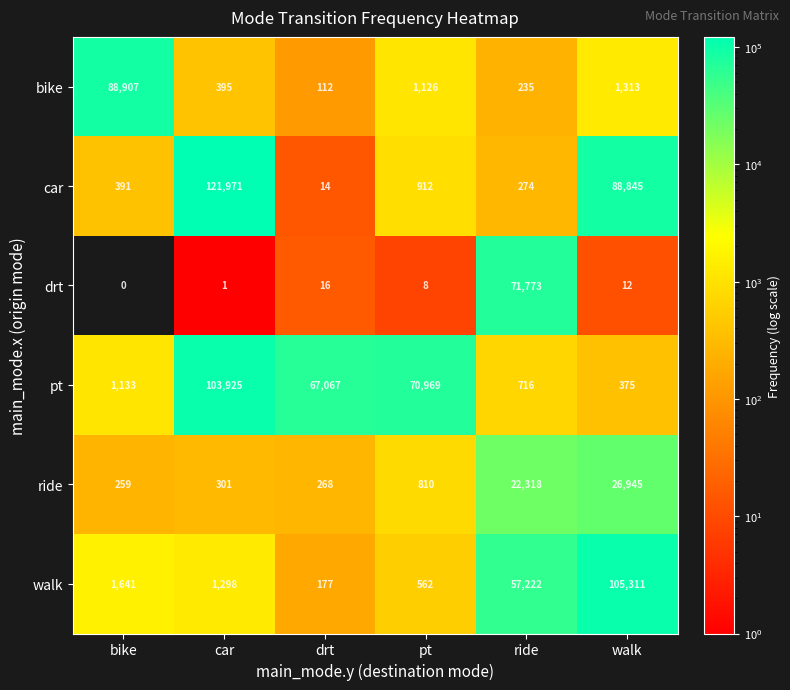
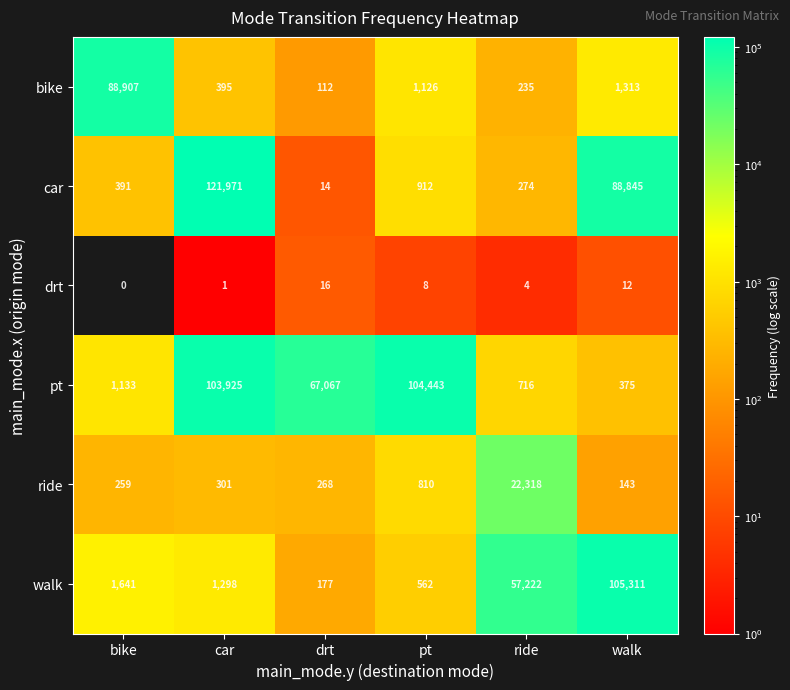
  {
    "bike": {
      "bike": "88,907",
      "car": "395",
      "drt": "112",
      "pt": "1,126",
      "ride": "235",
      "walk": "1,313"
    },
    "car": {
      "bike": "391",
      "car": "121,971",
      "drt": "14",
      "pt": "912",
      "ride": "274",
      "walk": "88,845"
    },
    "drt": {
      "bike": "0",
      "car": "1",
      "drt": "16",
      "pt": "8",
-     "ride": "71,773",
+     "ride": "4",
      "walk": "12"
    },
    "pt": {
      "bike": "1,133",
      "car": "103,925",
      "drt": "67,067",
-     "pt": "70,969",
+     "pt": "104,443",
      "ride": "716",
      "walk": "375"
    },
    "ride": {
      "bike": "259",
      "car": "301",
      "drt": "268",
      "pt": "810",
      "ride": "22,318",
-     "walk": "26,945"
+     "walk": "143"
    },
    "walk": {
      "bike": "1,641",
      "car": "1,298",
      "drt": "177",
      "pt": "562",
      "ride": "57,222",
      "walk": "105,311"
    }
  }
